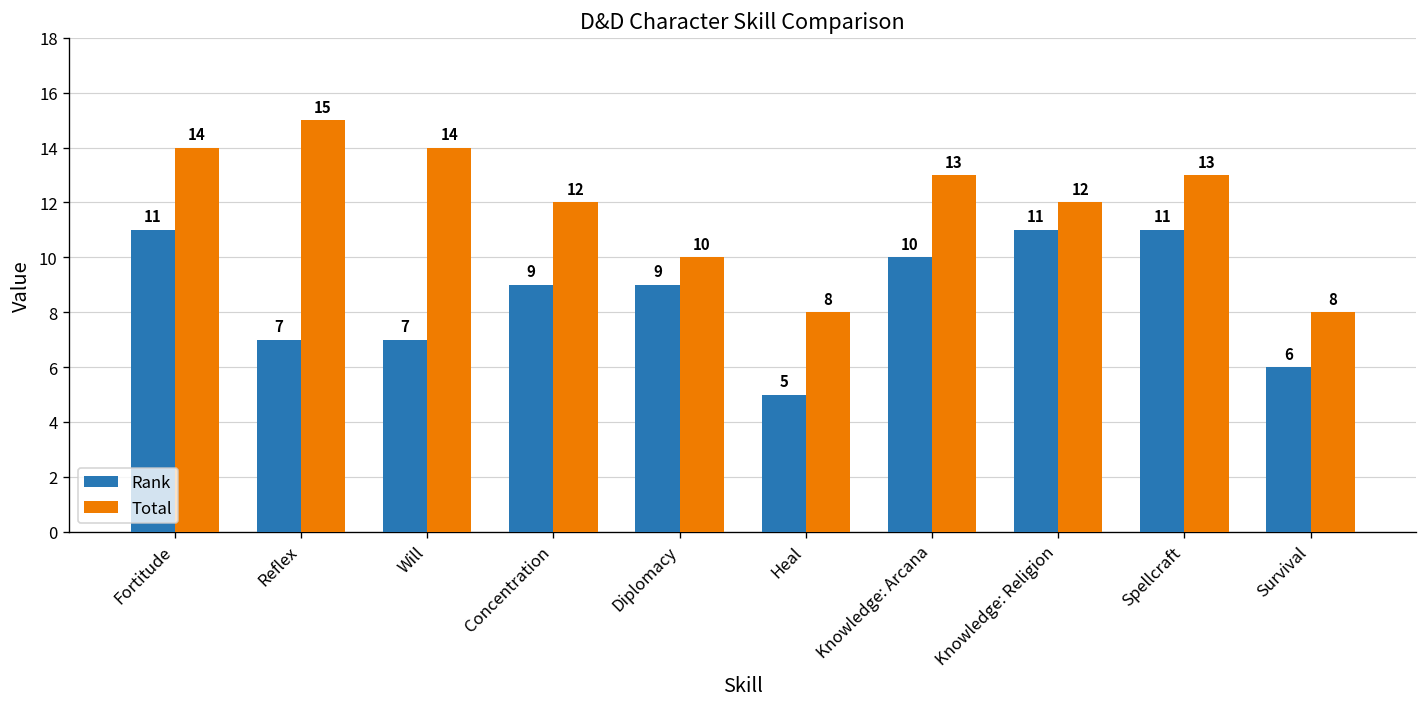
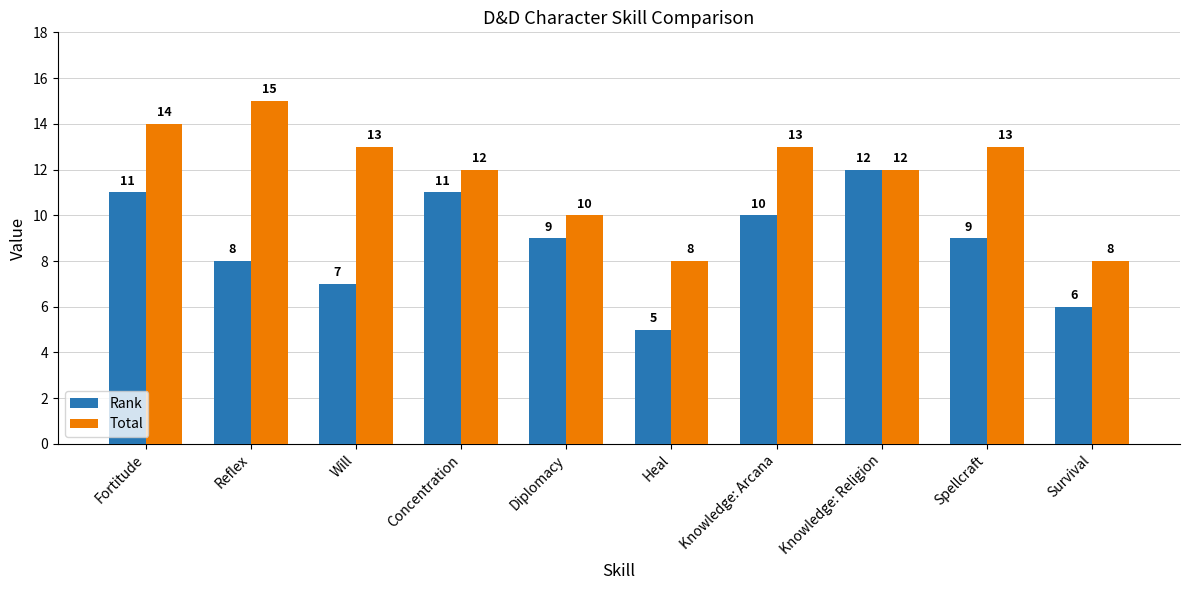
  {
    "Rank": {
      "Fortitude": 11,
-     "Reflex": 7,
+     "Reflex": 8,
      "Will": 7,
-     "Concentration": 9,
+     "Concentration": 11,
      "Diplomacy": 9,
      "Heal": 5,
      "Knowledge: Arcana": 10,
-     "Knowledge: Religion": 11,
-     "Spellcraft": 11,
+     "Knowledge: Religion": 12,
+     "Spellcraft": 9,
      "Survival": 6
    },
    "Total": {
      "Fortitude": 14,
      "Reflex": 15,
-     "Will": 14,
+     "Will": 13,
      "Concentration": 12,
      "Diplomacy": 10,
      "Heal": 8,
      "Knowledge: Arcana": 13,
      "Knowledge: Religion": 12,
      "Spellcraft": 13,
      "Survival": 8
    }
  }
